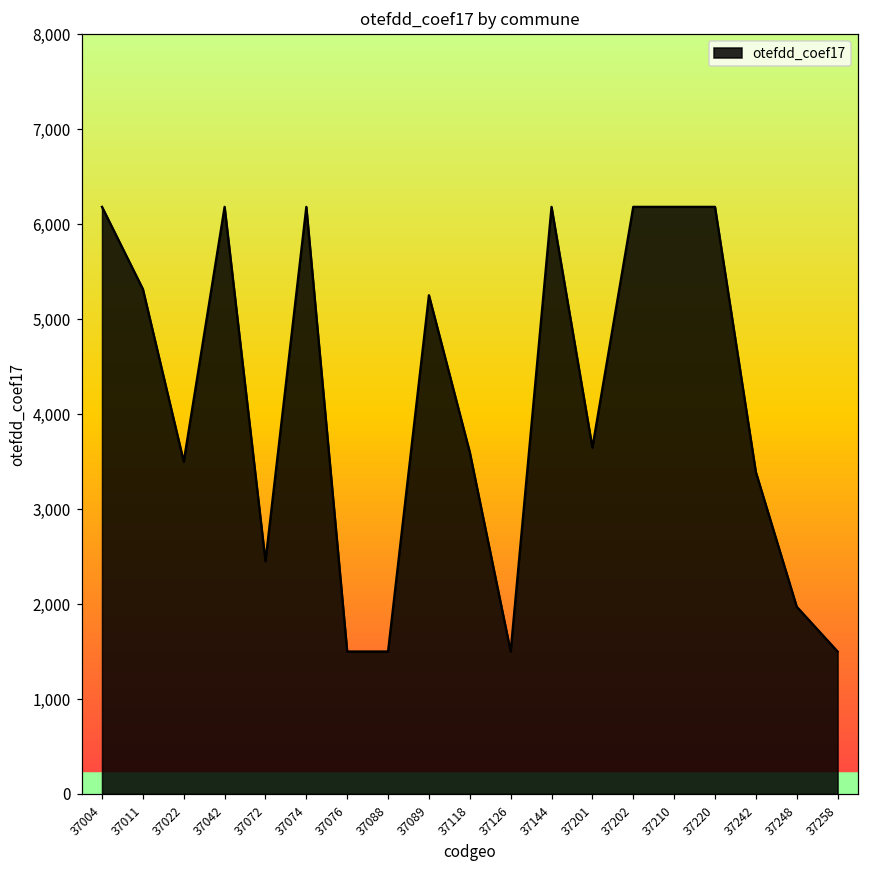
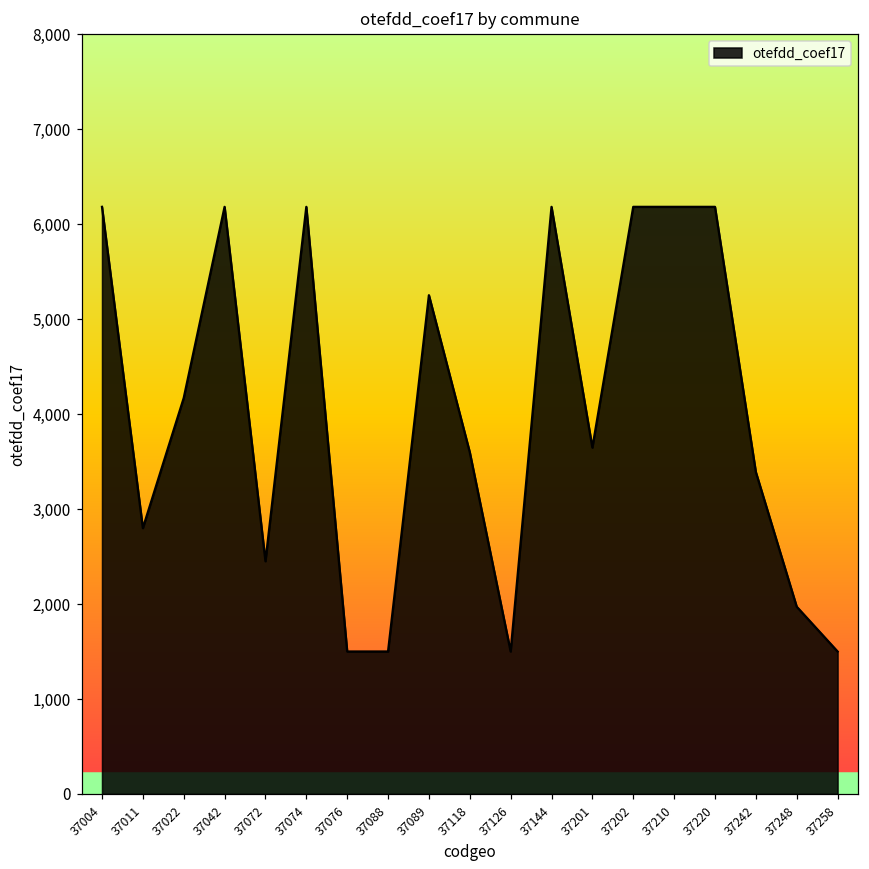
  {
    "37004": "6,200",
-   "37011": "5,300",
-   "37022": "3,500",
+   "37011": "2,800",
+   "37022": "4,200",
    "37042": "6,200",
    "37072": "2,500",
    "37074": "6,200",
    "37076": "1,500",
    "37088": "1,500",
    "37089": "5,300",
    "37118": "3,600",
    "37126": "1,500",
    "37144": "6,200",
    "37201": "3,600",
    "37202": "6,200",
    "37210": "6,200",
    "37220": "6,200",
    "37242": "3,400",
    "37248": "2,000",
    "37258": "1,500"
  }
